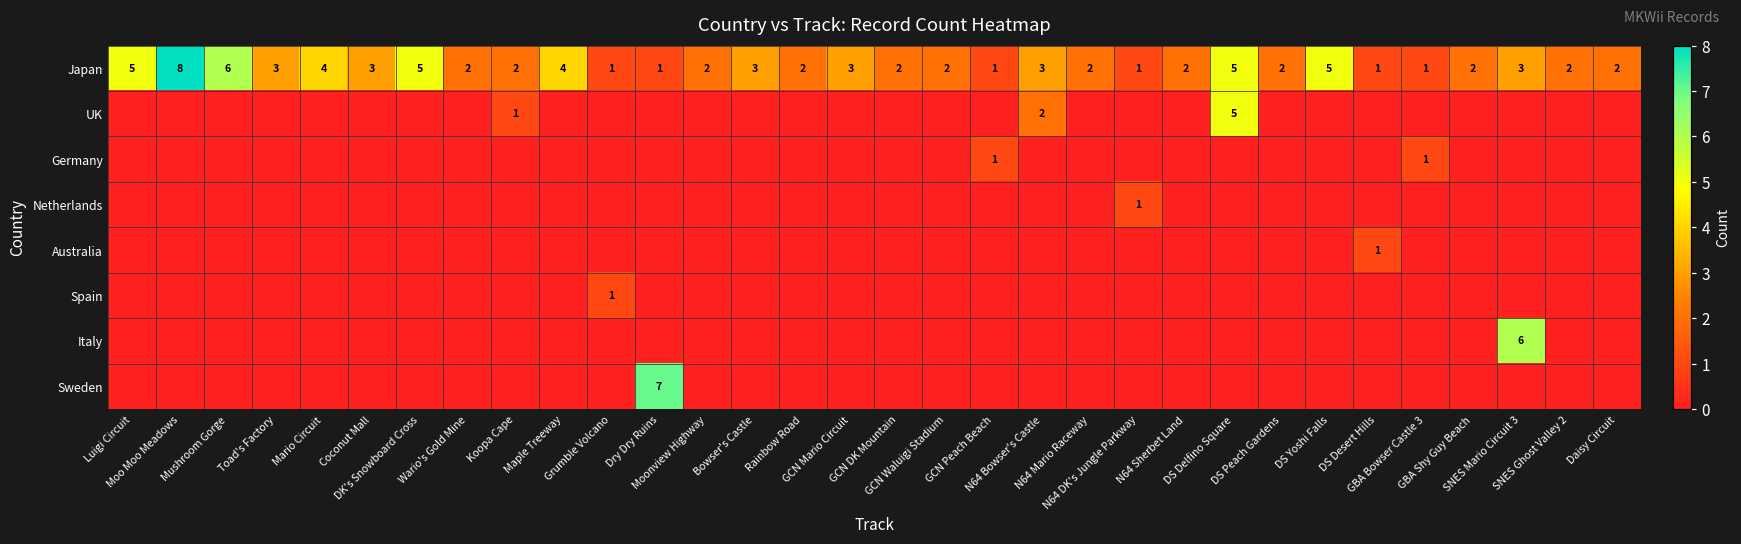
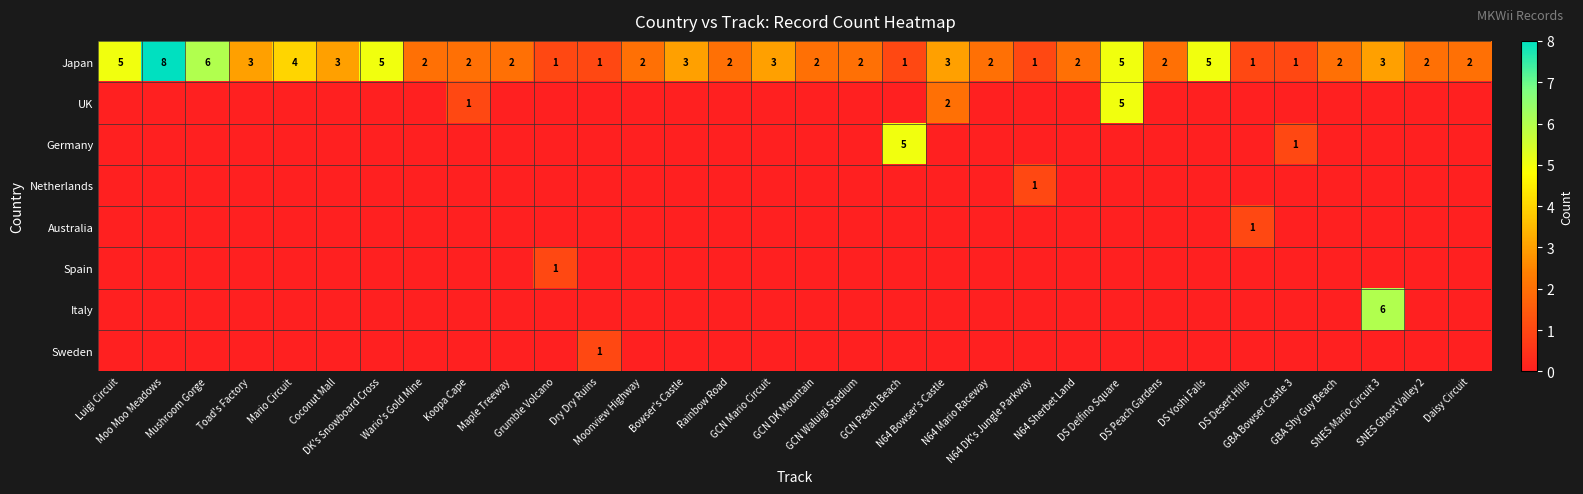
  {
    "Japan": {
      "Luigi Circuit": 5,
      "Moo Moo Meadows": 8,
      "Mushroom Gorge": 6,
      "Toad's Factory": 3,
      "Mario Circuit": 4,
      "Coconut Mall": 3,
      "DK's Snowboard Cross": 5,
      "Wario's Gold Mine": 2,
      "Koopa Cape": 2,
-     "Maple Treeway": 4,
+     "Maple Treeway": 2,
      "Grumble Volcano": 1,
      "Dry Dry Ruins": 1,
      "Moonview Highway": 2,
      "Bowser's Castle": 3,
      "Rainbow Road": 2,
      "GCN Mario Circuit": 3,
      "GCN DK Mountain": 2,
      "GCN Waluigi Stadium": 2,
      "GCN Peach Beach": 1,
      "N64 Bowser's Castle": 3,
      "N64 Mario Raceway": 2,
      "N64 DK's Jungle Parkway": 1,
      "N64 Sherbet Land": 2,
      "DS Delfino Square": 5,
      "DS Peach Gardens": 2,
      "DS Yoshi Falls": 5,
      "DS Desert Hills": 1,
      "GBA Bowser Castle 3": 1,
      "GBA Shy Guy Beach": 2,
      "SNES Mario Circuit 3": 3,
      "SNES Ghost Valley 2": 2,
      "Daisy Circuit": 2
    },
    "UK": {
      "Koopa Cape": 1,
      "N64 Bowser's Castle": 2,
      "DS Delfino Square": 5
    },
    "Germany": {
-     "GCN Peach Beach": 1,
+     "GCN Peach Beach": 5,
      "GBA Bowser Castle 3": 1
    },
    "Netherlands": {
      "N64 DK's Jungle Parkway": 1
    },
    "Australia": {
      "DS Desert Hills": 1
    },
    "Spain": {
      "Grumble Volcano": 1
    },
    "Italy": {
      "SNES Mario Circuit 3": 6
    },
    "Sweden": {
-     "Dry Dry Ruins": 7
+     "Dry Dry Ruins": 1
    }
  }
